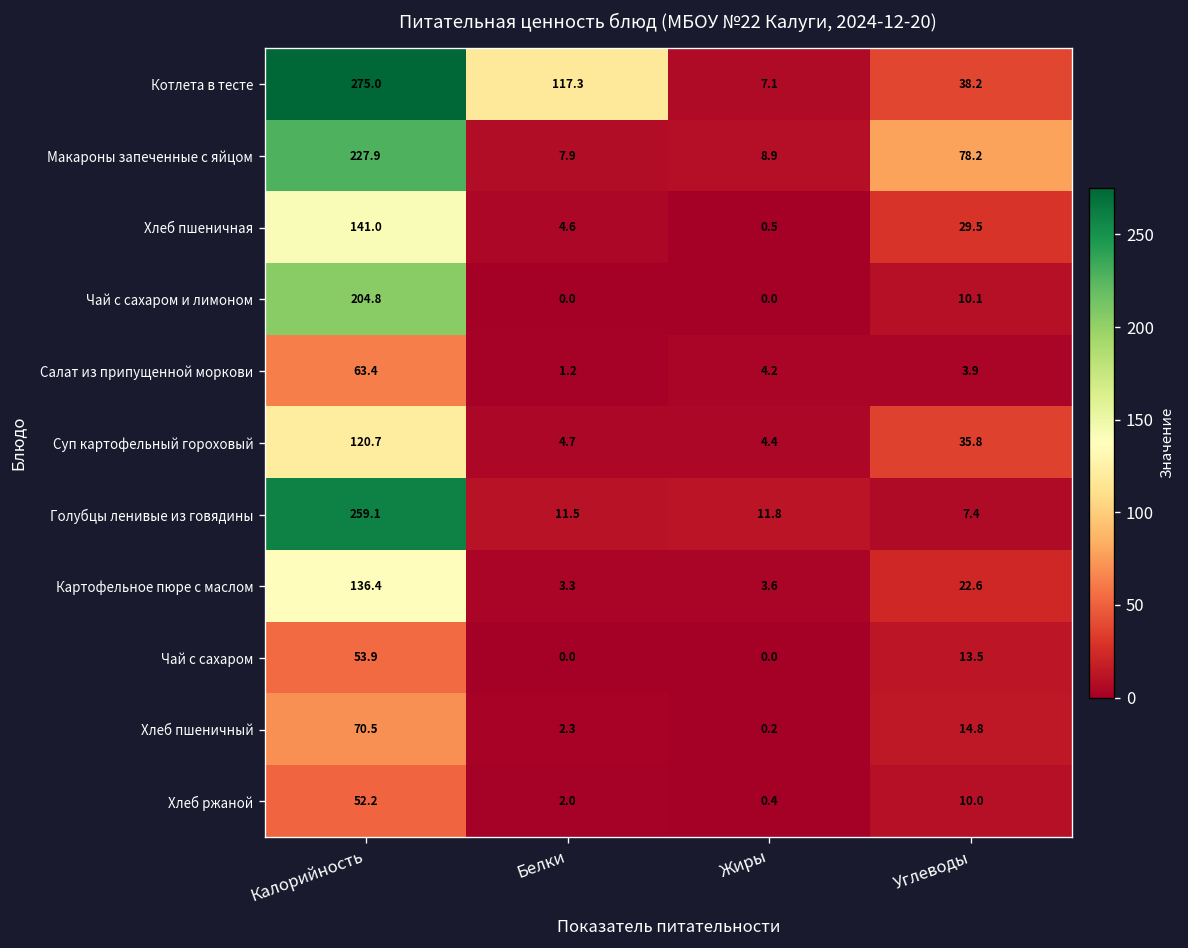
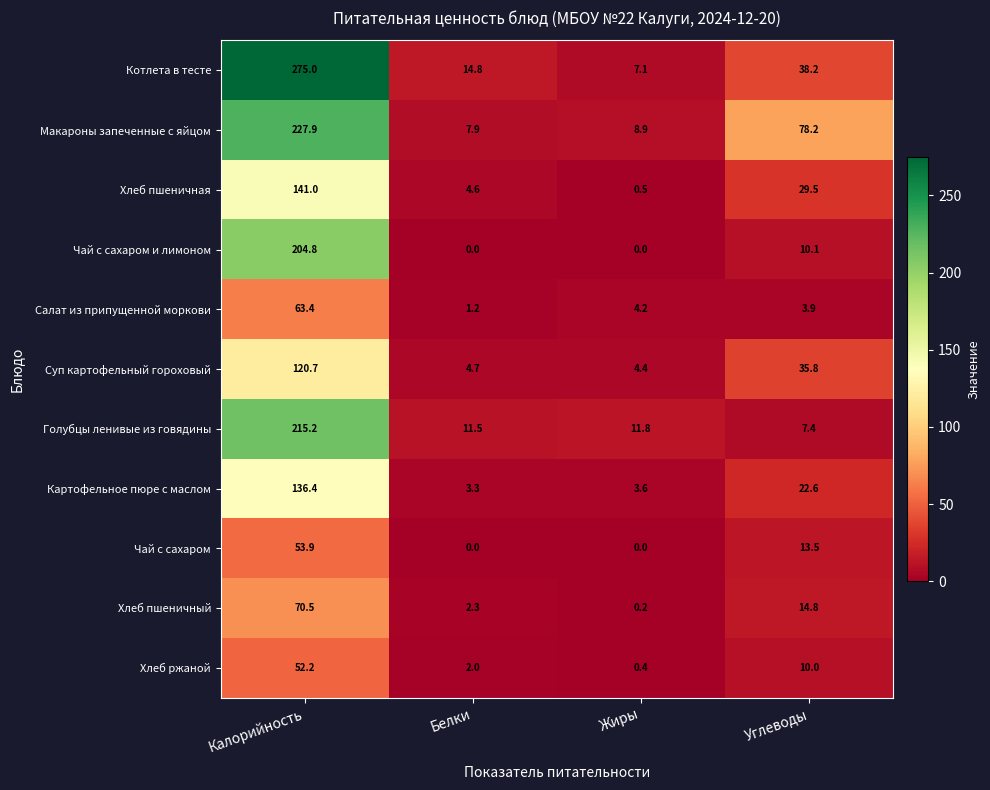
  {
    "Котлета в тесте": {
      "Калорийность": 275.0,
-     "Белки": 117.3,
+     "Белки": 14.8,
      "Жиры": 7.1,
      "Углеводы": 38.2
    },
    "Макароны запеченные с яйцом": {
      "Калорийность": 227.9,
      "Белки": 7.9,
      "Жиры": 8.9,
      "Углеводы": 78.2
    },
    "Хлеб пшеничная": {
      "Калорийность": 141.0,
      "Белки": 4.6,
      "Жиры": 0.5,
      "Углеводы": 29.5
    },
    "Чай с сахаром и лимоном": {
      "Калорийность": 204.8,
      "Белки": 0.0,
      "Жиры": 0.0,
      "Углеводы": 10.1
    },
    "Салат из припущенной моркови": {
      "Калорийность": 63.4,
      "Белки": 1.2,
      "Жиры": 4.2,
      "Углеводы": 3.9
    },
    "Суп картофельный гороховый": {
      "Калорийность": 120.7,
      "Белки": 4.7,
      "Жиры": 4.4,
      "Углеводы": 35.8
    },
    "Голубцы ленивые из говядины": {
-     "Калорийность": 259.1,
+     "Калорийность": 215.2,
      "Белки": 11.5,
      "Жиры": 11.8,
      "Углеводы": 7.4
    },
    "Картофельное пюре с маслом": {
      "Калорийность": 136.4,
      "Белки": 3.3,
      "Жиры": 3.6,
      "Углеводы": 22.6
    },
    "Чай с сахаром": {
      "Калорийность": 53.9,
      "Белки": 0.0,
      "Жиры": 0.0,
      "Углеводы": 13.5
    },
    "Хлеб пшеничный": {
      "Калорийность": 70.5,
      "Белки": 2.3,
      "Жиры": 0.2,
      "Углеводы": 14.8
    },
    "Хлеб ржаной": {
      "Калорийность": 52.2,
      "Белки": 2.0,
      "Жиры": 0.4,
      "Углеводы": 10.0
    }
  }
